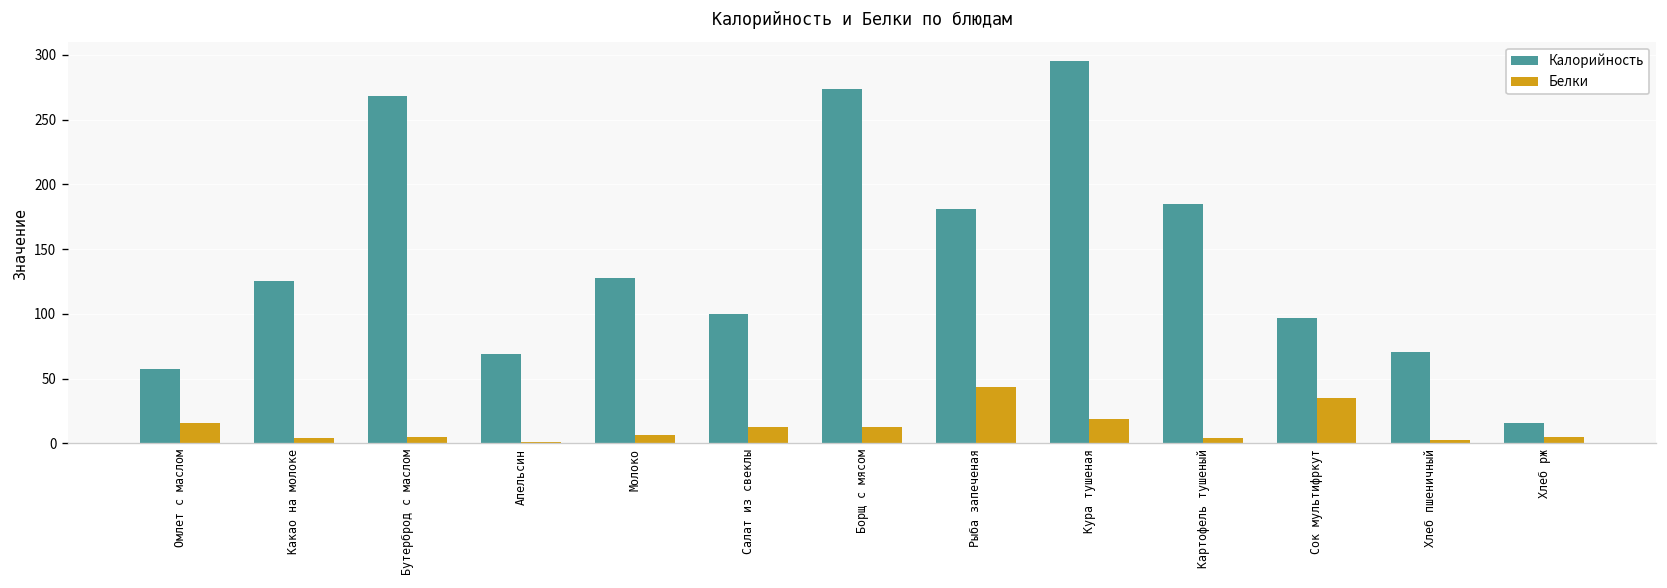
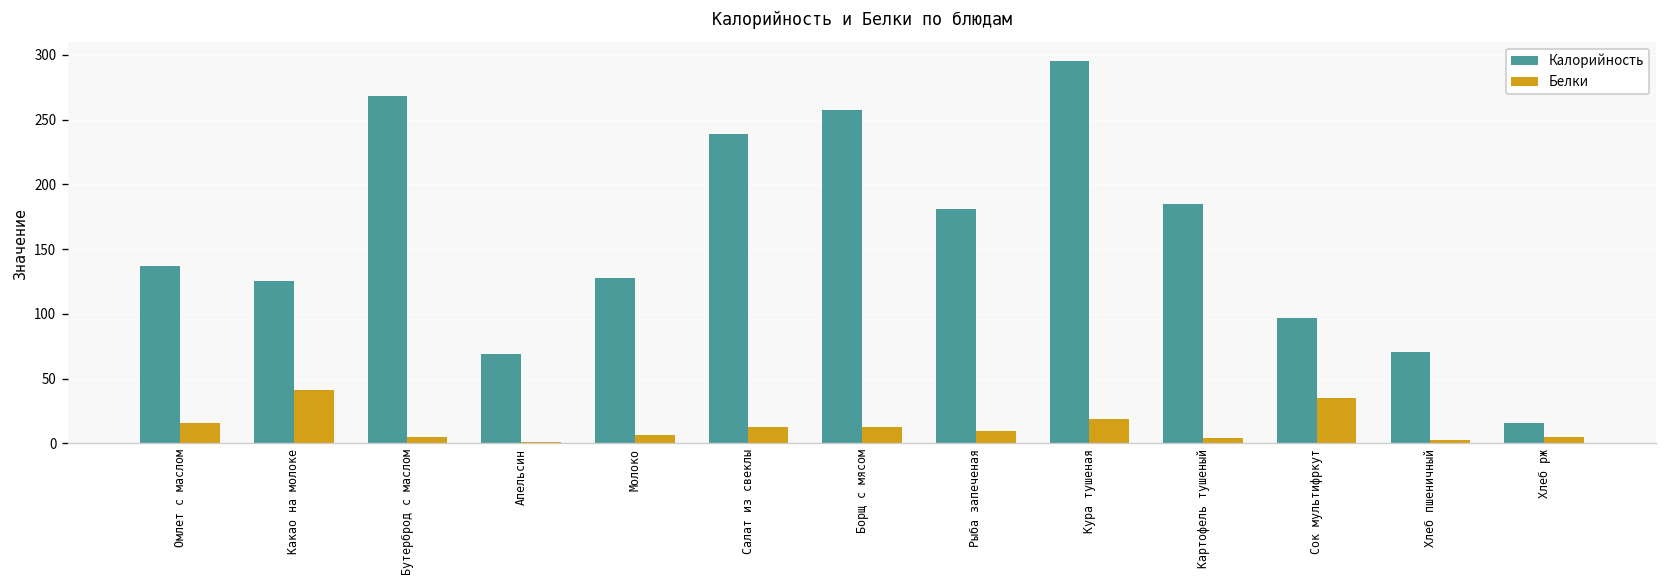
  {
    "Калорийность": {
-     "Омлет с маслом": 58,
+     "Омлет с маслом": 137,
      "Какао на молоке": 125,
      "Бутерброд с маслом": 268,
      "Апельсин": 69,
      "Молоко": 128,
-     "Салат из свеклы": 100,
-     "Борщ с мясом": 274,
+     "Салат из свеклы": 239,
+     "Борщ с мясом": 258,
      "Рыба запеченая": 181,
      "Кура тушеная": 295,
      "Картофель тушеный": 185,
      "Сок мультифркут": 97,
      "Хлеб пшеничный": 70,
      "Хлеб рж": 16
    },
    "Белки": {
      "Омлет с маслом": 16,
-     "Какао на молоке": 4,
+     "Какао на молоке": 41,
      "Бутерброд с маслом": 5,
      "Молоко": 6,
      "Салат из свеклы": 13,
      "Борщ с мясом": 13,
-     "Рыба запеченая": 43,
+     "Рыба запеченая": 9,
      "Кура тушеная": 19,
      "Картофель тушеный": 4,
      "Сок мультифркут": 35,
      "Хлеб пшеничный": 2,
      "Хлеб рж": 5
    }
  }
